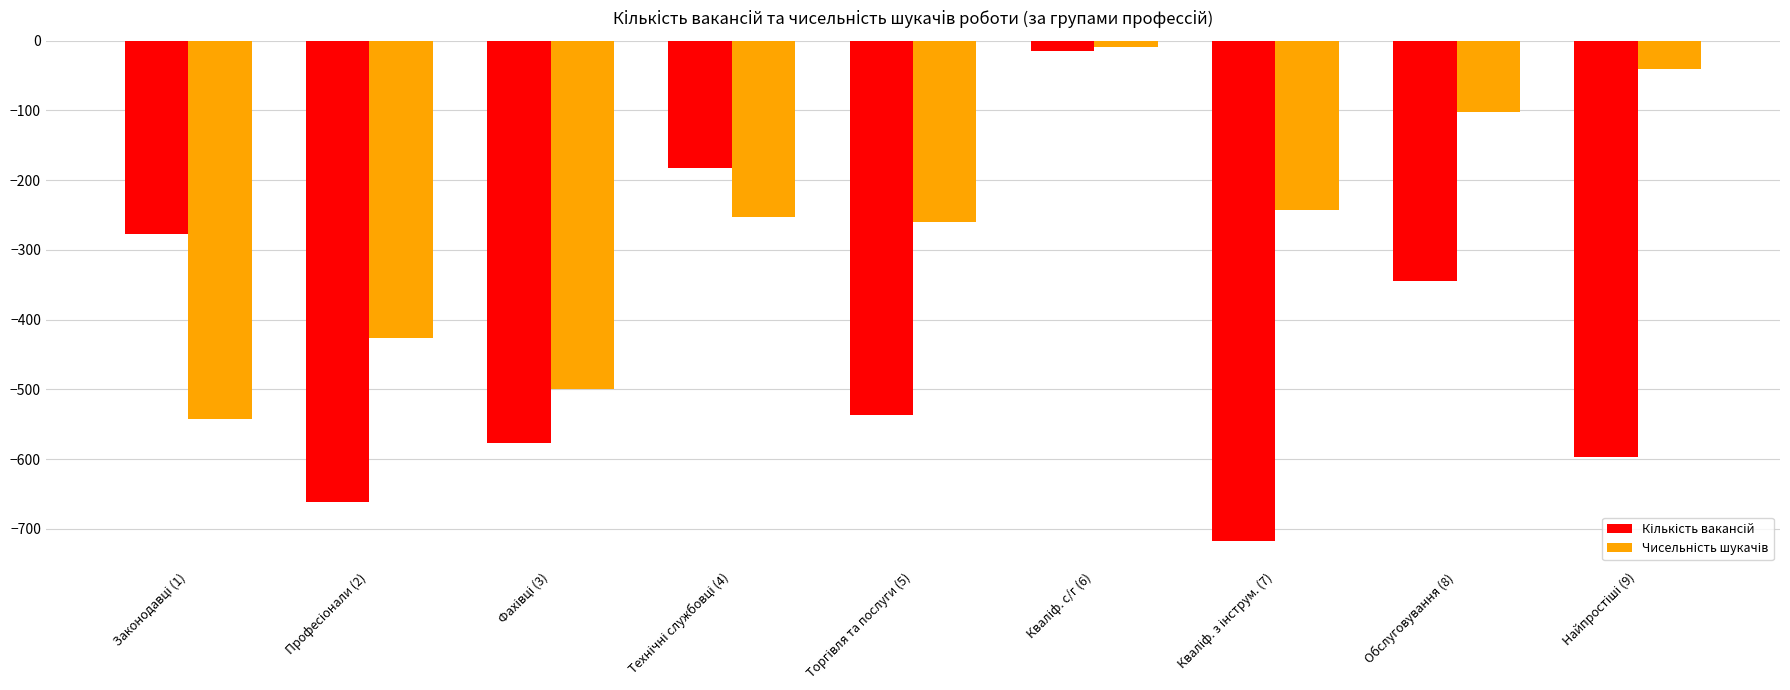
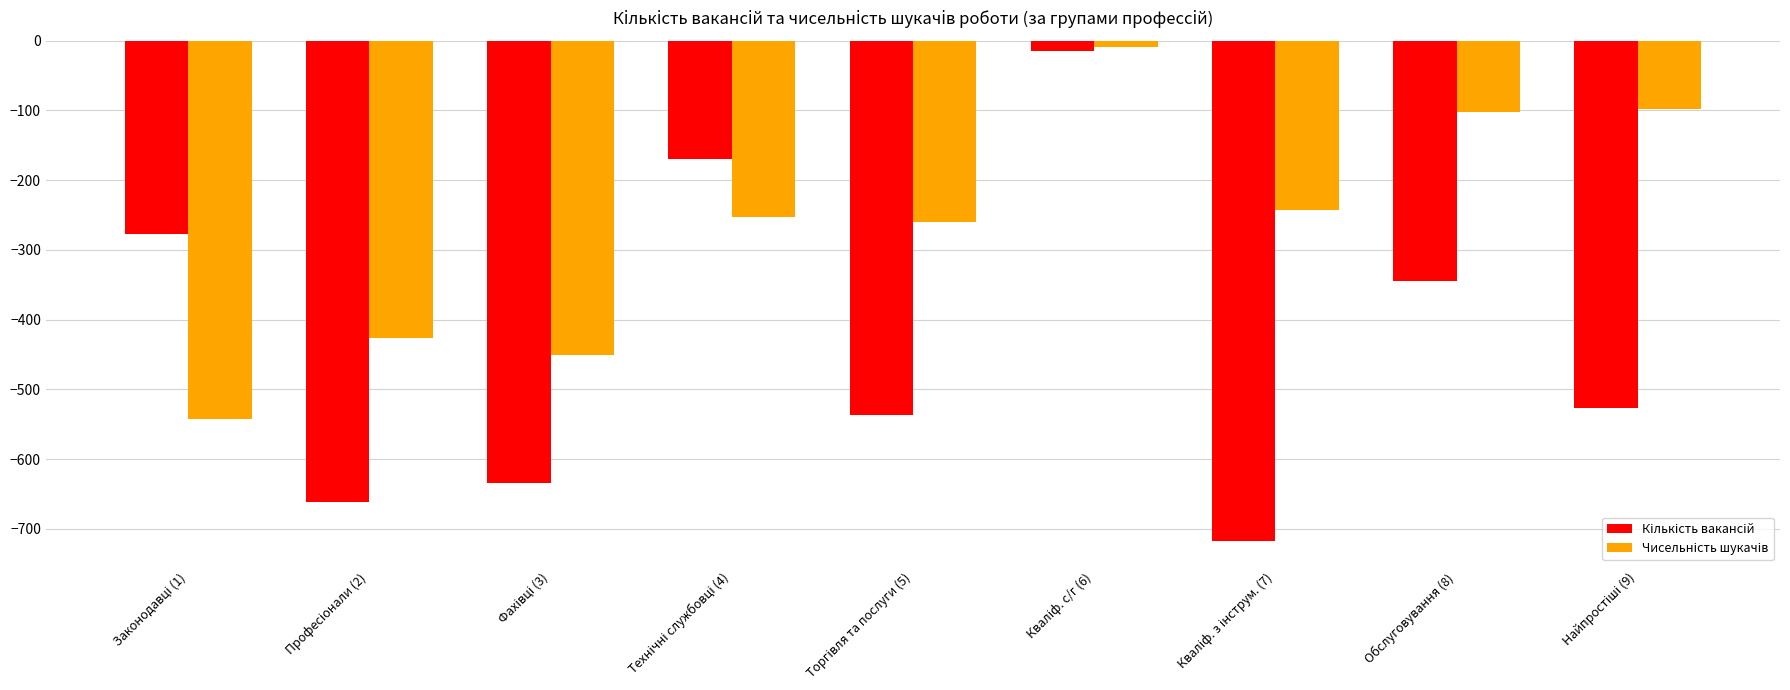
  {
    "Кількість вакансій": {
      "Законодавці (1)": -280,
      "Професіонали (2)": -660,
-     "Фахівці (3)": -580,
-     "Технічні службовці (4)": -180,
+     "Фахівці (3)": -630,
+     "Технічні службовці (4)": -170,
      "Торгівля та послуги (5)": -540,
      "Кваліф. с/г (6)": -20,
      "Кваліф. з інструм. (7)": -720,
      "Обслуговування (8)": -350,
-     "Найпростіші (9)": -600
+     "Найпростіші (9)": -530
    },
    "Чисельність шукачів": {
      "Законодавці (1)": -540,
      "Професіонали (2)": -430,
-     "Фахівці (3)": -500,
+     "Фахівці (3)": -450,
      "Технічні службовці (4)": -250,
      "Торгівля та послуги (5)": -260,
      "Кваліф. с/г (6)": -10,
      "Кваліф. з інструм. (7)": -240,
      "Обслуговування (8)": -100,
-     "Найпростіші (9)": -40
+     "Найпростіші (9)": -100
    }
  }
